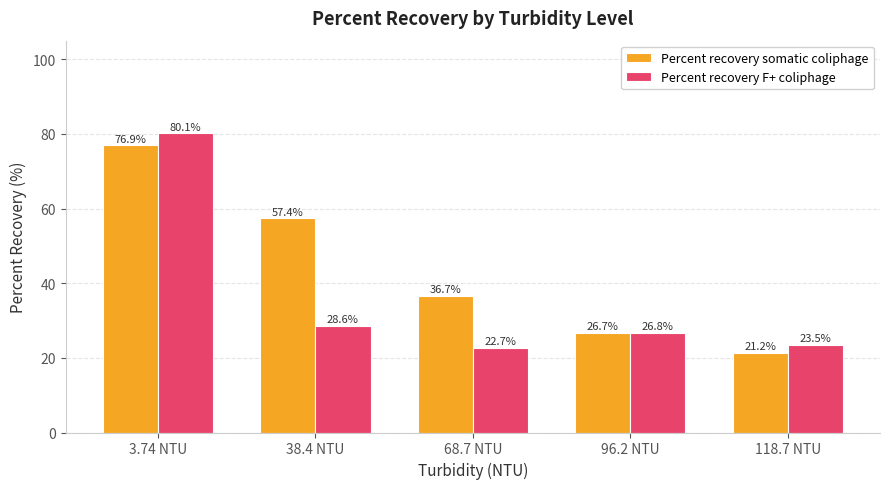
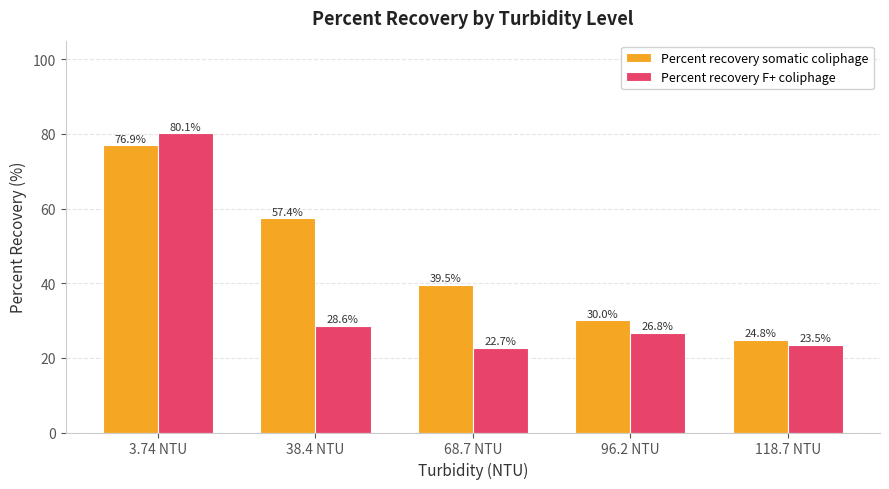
  {
    "Percent recovery somatic coliphage": {
      "3.74 NTU": "76.9%",
      "38.4 NTU": "57.4%",
-     "68.7 NTU": "36.7%",
-     "96.2 NTU": "26.7%",
-     "118.7 NTU": "21.2%"
+     "68.7 NTU": "39.5%",
+     "96.2 NTU": "30.0%",
+     "118.7 NTU": "24.8%"
    },
    "Percent recovery F+ coliphage": {
      "3.74 NTU": "80.1%",
      "38.4 NTU": "28.6%",
      "68.7 NTU": "22.7%",
      "96.2 NTU": "26.8%",
      "118.7 NTU": "23.5%"
    }
  }
